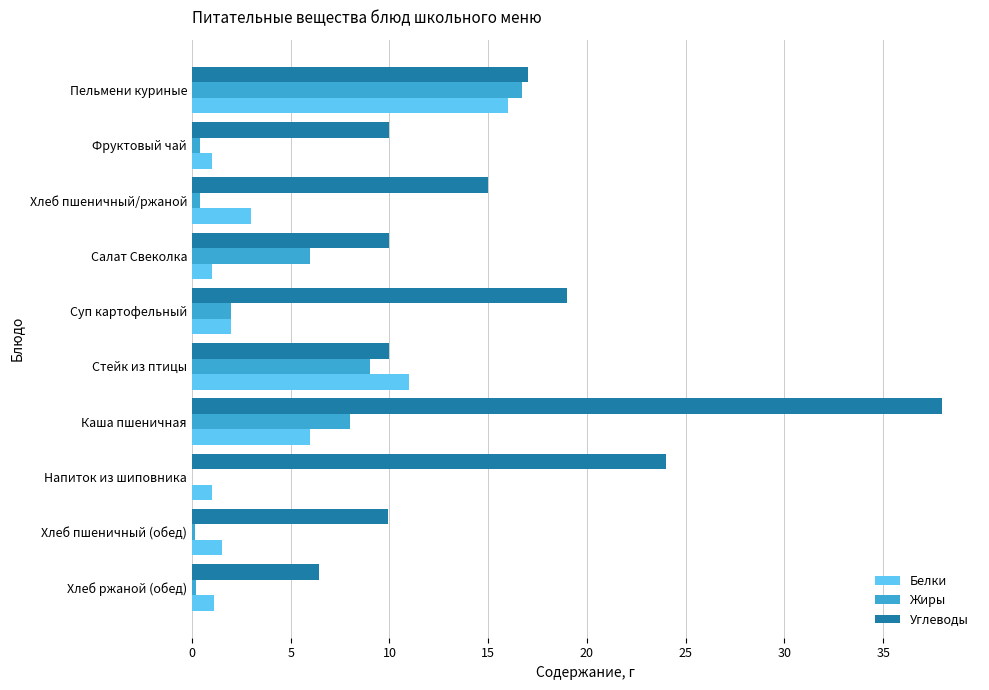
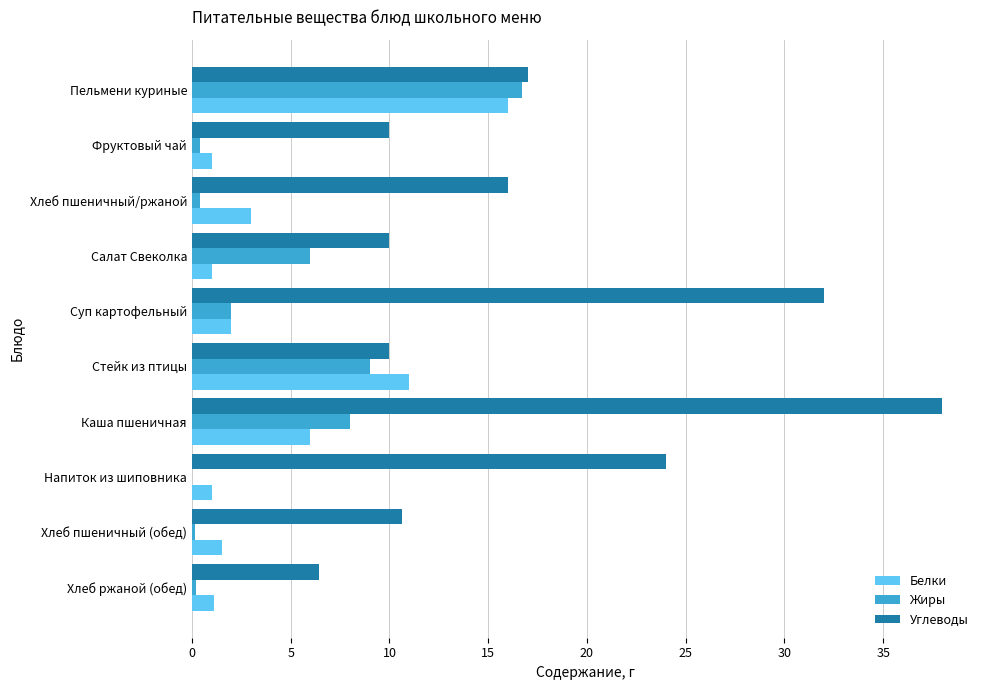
  {
    "Углеводы": {
      "Пельмени куриные": 17.0,
      "Фруктовый чай": 10.0,
-     "Хлеб пшеничный/ржаной": 15,
+     "Хлеб пшеничный/ржаной": 16,
      "Салат Свеколка": 10.0,
-     "Суп картофельный": 19,
+     "Суп картофельный": 32,
      "Стейк из птицы": 10.0,
      "Каша пшеничная": 38.0,
      "Напиток из шиповника": 24.0,
-     "Хлеб пшеничный (обед)": 9.9,
+     "Хлеб пшеничный (обед)": 10.7,
      "Хлеб ржаной (обед)": 6.4
    }
  }
